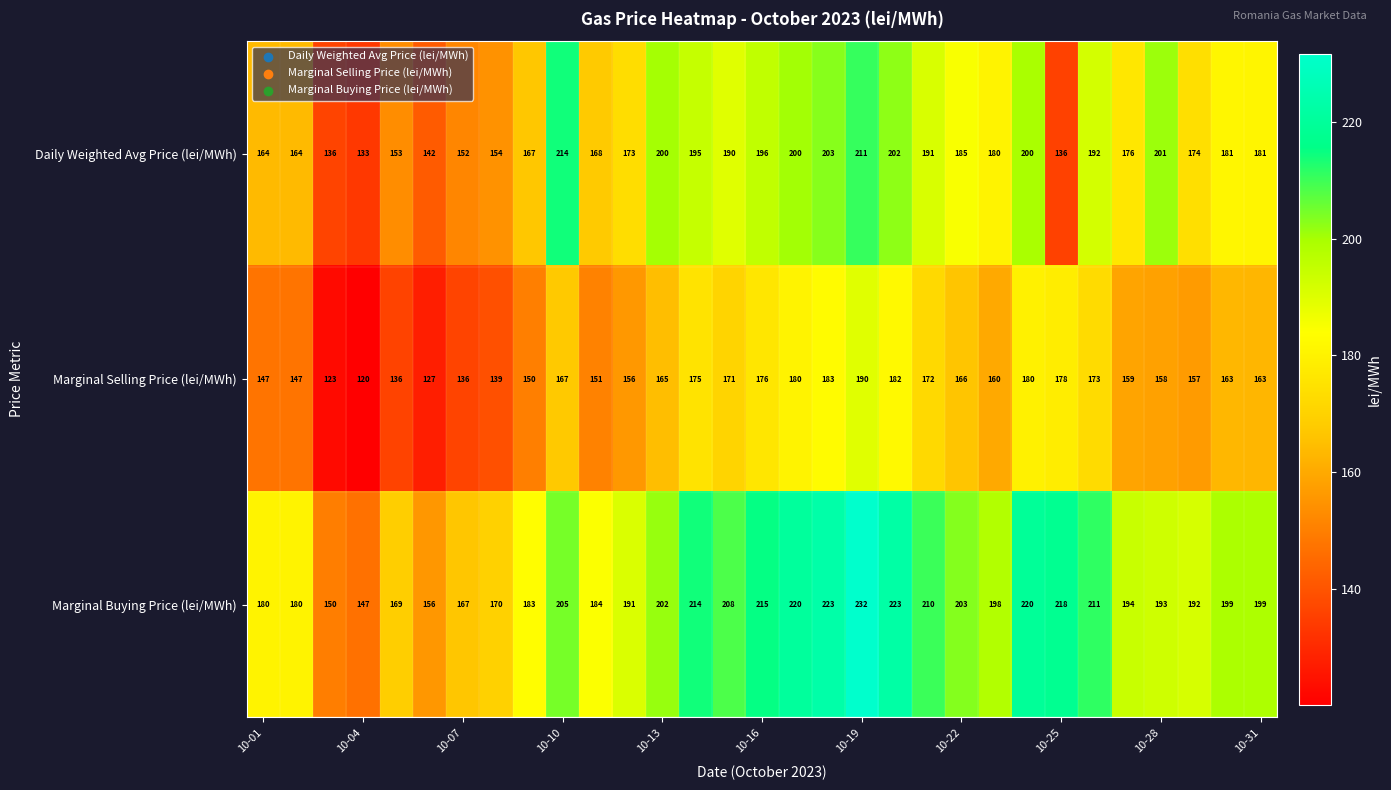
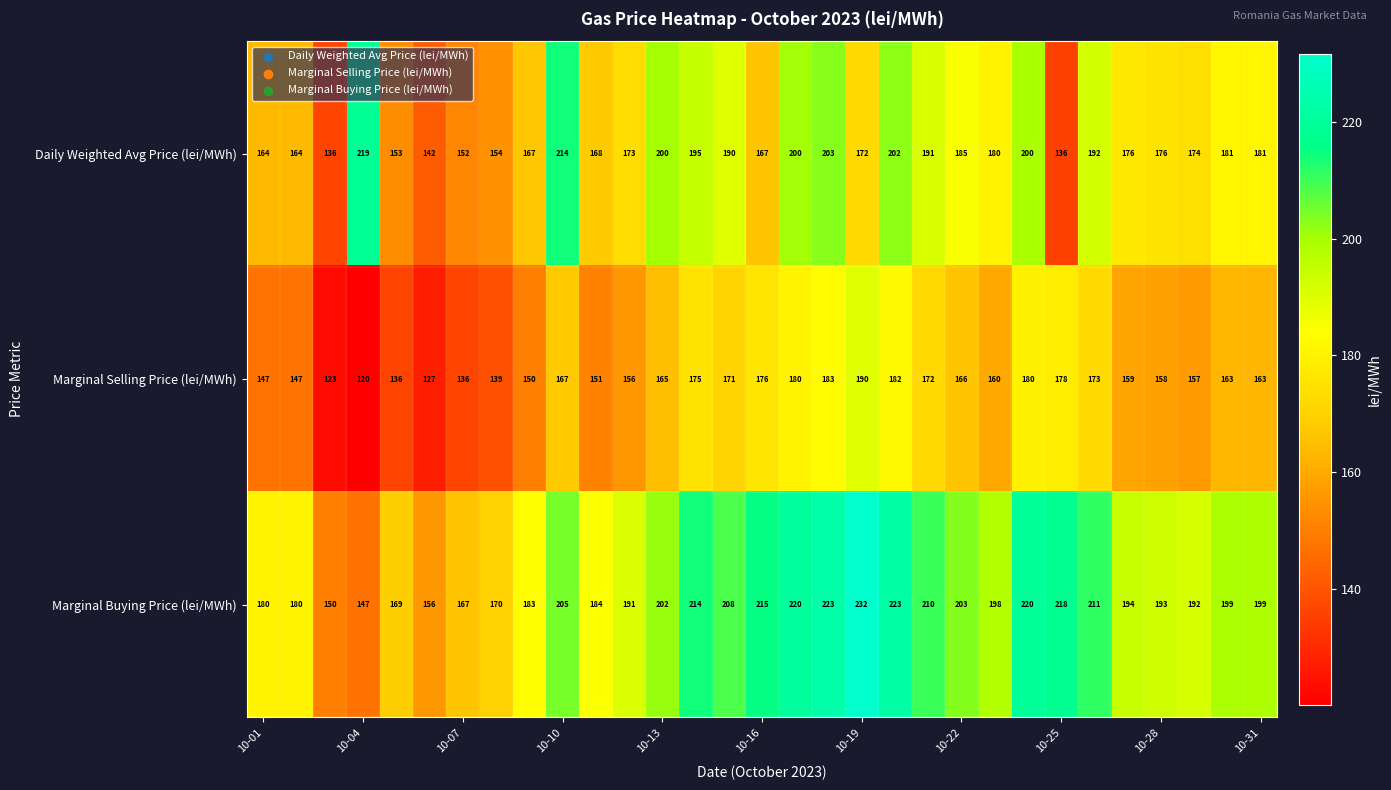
  {
    "Daily Weighted Avg Price (lei/MWh)": {
      "10-01": 164,
-     "10-04": 133,
+     "10-04": 219,
      "10-07": 152,
      "10-10": 214,
      "10-13": 200,
-     "10-16": 196,
-     "10-19": 211,
+     "10-16": 167,
+     "10-19": 172,
      "10-22": 185,
      "10-25": 136,
-     "10-28": 201,
+     "10-28": 176,
      "10-31": 181
    },
    "Marginal Selling Price (lei/MWh)": {
      "10-01": 147,
      "10-04": 120,
      "10-07": 136,
      "10-10": 167,
      "10-13": 165,
      "10-16": 176,
      "10-19": 190,
      "10-22": 166,
      "10-25": 178,
      "10-28": 158,
      "10-31": 163
    },
    "Marginal Buying Price (lei/MWh)": {
      "10-01": 180,
      "10-04": 147,
      "10-07": 167,
      "10-10": 205,
      "10-13": 202,
      "10-16": 215,
      "10-19": 232,
      "10-22": 203,
      "10-25": 218,
      "10-28": 193,
      "10-31": 199
    }
  }
